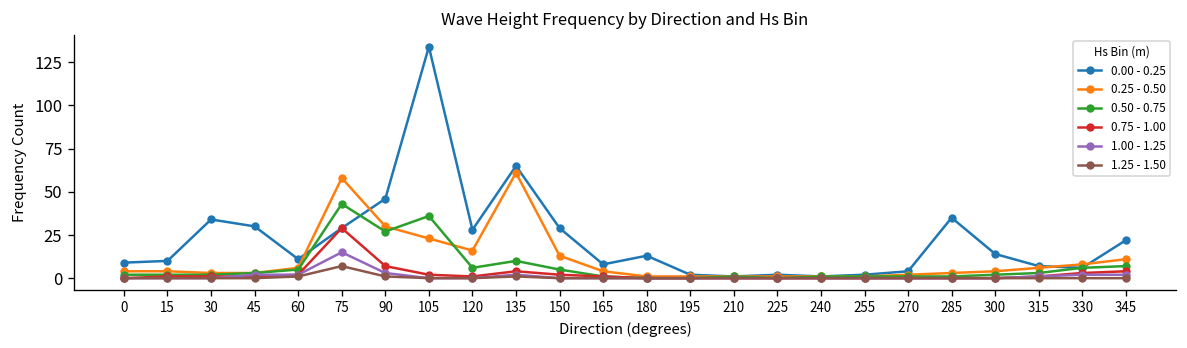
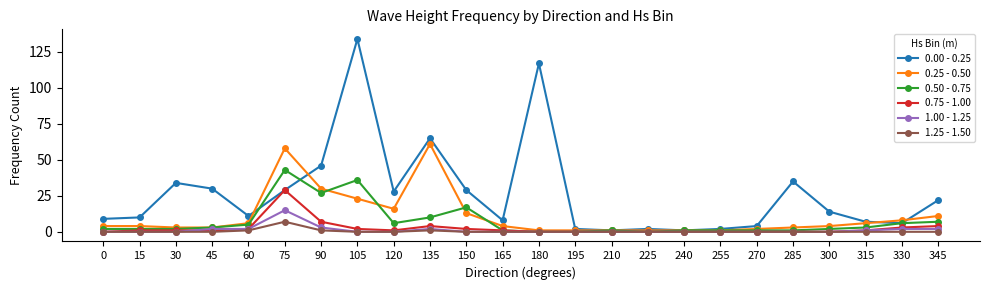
  {
    "0.00 - 0.25": {
      "0": 9,
      "15": 10,
      "30": 34,
      "45": 30,
      "60": 11,
      "90": 46,
      "105": 134,
      "120": 28,
      "135": 65,
      "150": 29,
      "165": 8,
-     "180": 13,
+     "180": 117,
      "270": 4,
      "285": 35,
      "300": 14,
      "345": 22
    },
    "0.25 - 0.50": {
      "0": 4,
      "15": 4,
      "75": 58,
      "90": 30,
      "105": 23,
      "120": 16,
      "135": 61,
      "150": 13,
      "165": 4,
      "285": 3,
      "300": 4,
      "330": 8,
      "345": 11
    },
    "0.50 - 0.75": {
      "0": 2,
      "75": 43,
      "90": 27,
      "105": 36,
      "120": 6,
      "135": 10,
-     "150": 5,
+     "150": 17,
      "300": 2,
      "315": 3,
      "345": 7
    },
    "0.75 - 1.00": {
      "90": 7,
      "105": 2,
      "135": 4,
      "150": 2,
      "345": 4
    },
    "1.00 - 1.25": {
      "75": 15,
      "90": 3,
      "345": 2
    },
    "1.25 - 1.50": {
      "75": 7,
      "90": 1,
      "330": 0,
      "345": 0
    }
  }
